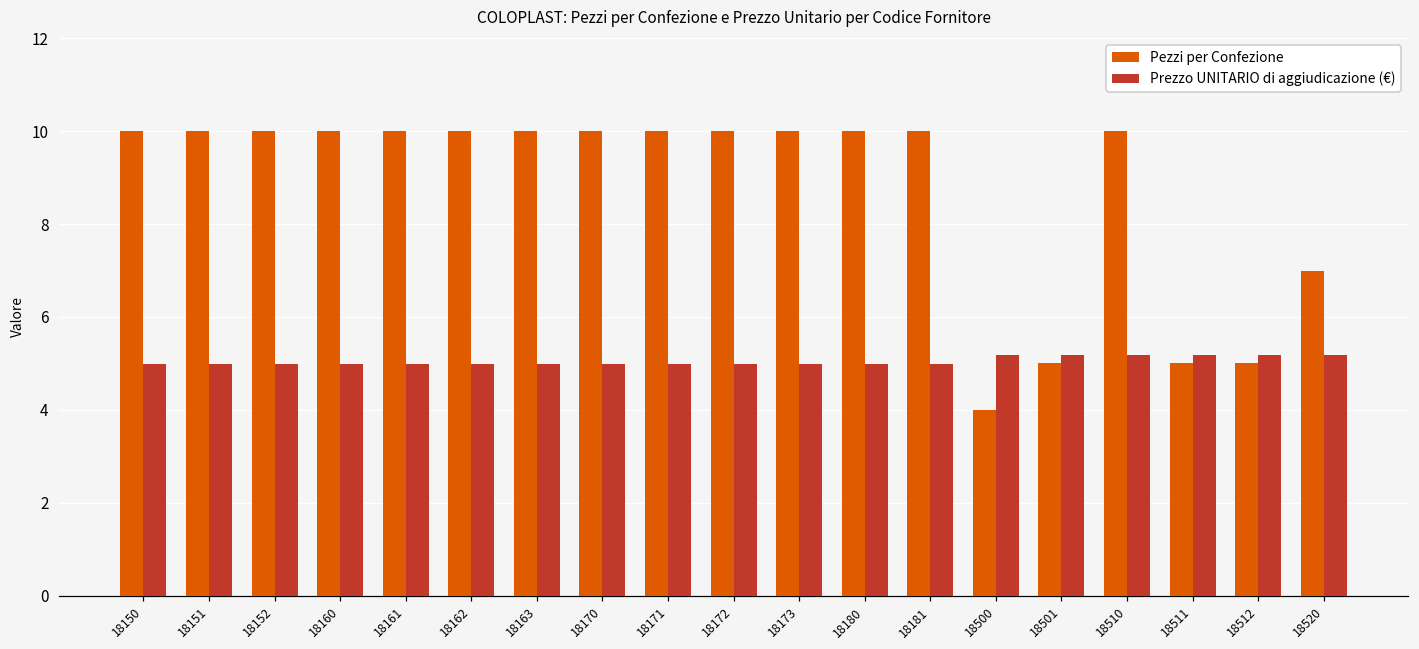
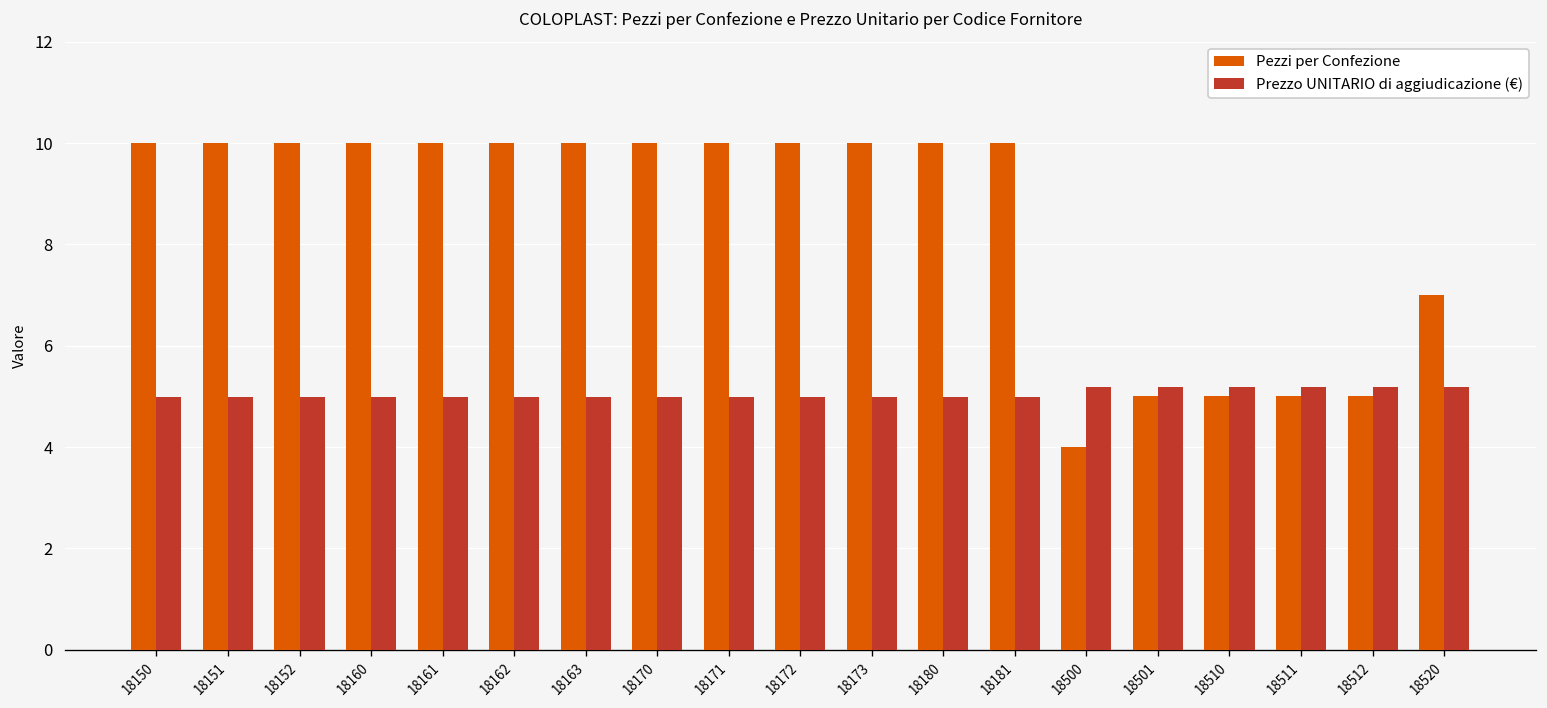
  {
    "Pezzi per Confezione": {
      "18150": 10,
      "18151": 10,
      "18152": 10,
      "18160": 10,
      "18161": 10,
      "18162": 10,
      "18163": 10,
      "18170": 10,
      "18171": 10,
      "18172": 10,
      "18173": 10,
      "18180": 10,
      "18181": 10,
      "18500": 4,
      "18501": 5,
-     "18510": 10,
+     "18510": 5,
      "18511": 5,
      "18512": 5,
      "18520": 7
    },
    "Prezzo UNITARIO di aggiudicazione (€)": {
      "18150": 5,
      "18151": 5,
      "18152": 5,
      "18160": 5,
      "18161": 5,
      "18162": 5,
      "18163": 5,
      "18170": 5,
      "18171": 5,
      "18172": 5,
      "18173": 5,
      "18180": 5,
      "18181": 5,
      "18500": 5.2,
      "18501": 5.2,
      "18510": 5.2,
      "18511": 5.2,
      "18512": 5.2,
      "18520": 5.2
    }
  }
